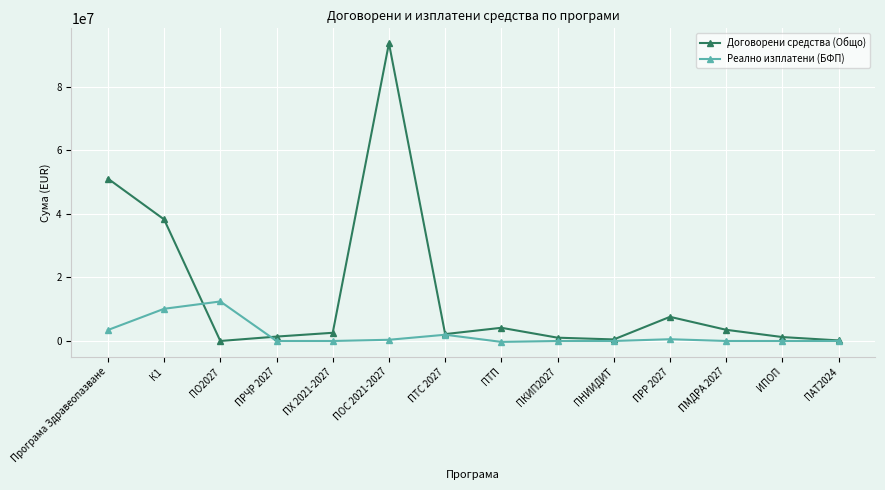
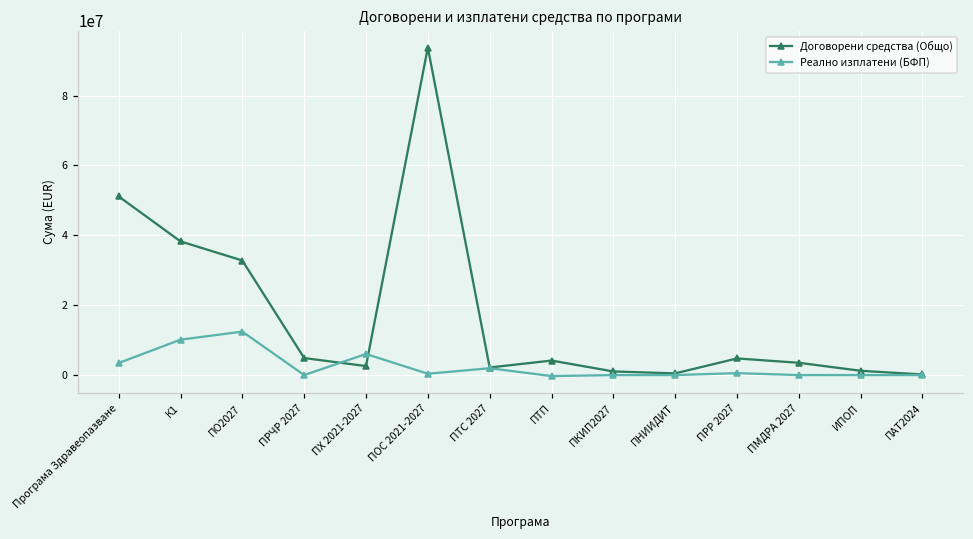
  {
    "Договорени средства (Общо)": {
      "Програма Здравеопазване": 51000000,
      "К1": 38000000,
-     "ПО2027": 0,
-     "ПРЧР 2027": 1000000,
+     "ПО2027": 33000000,
+     "ПРЧР 2027": 5000000,
      "ПХ 2021-2027": 3000000,
      "ПОС 2021-2027": 94000000,
      "ПТП": 4000000,
      "ПКИП2027": 1000000,
-     "ПРР 2027": 8000000,
+     "ПРР 2027": 5000000,
      "ПМДРА 2027": 4000000,
      "ИПОП": 1000000
    },
    "Реално изплатени (БФП)": {
      "Програма Здравеопазване": 3000000,
      "К1": 10000000,
      "ПО2027": 12000000,
      "ПРЧР 2027": 0,
-     "ПХ 2021-2027": 0,
+     "ПХ 2021-2027": 6000000,
      "ПОС 2021-2027": 0,
      "ПТП": 0,
      "ПКИП2027": 0,
      "ПРР 2027": 1000000,
      "ПМДРА 2027": 0,
      "ИПОП": 0
    }
  }
